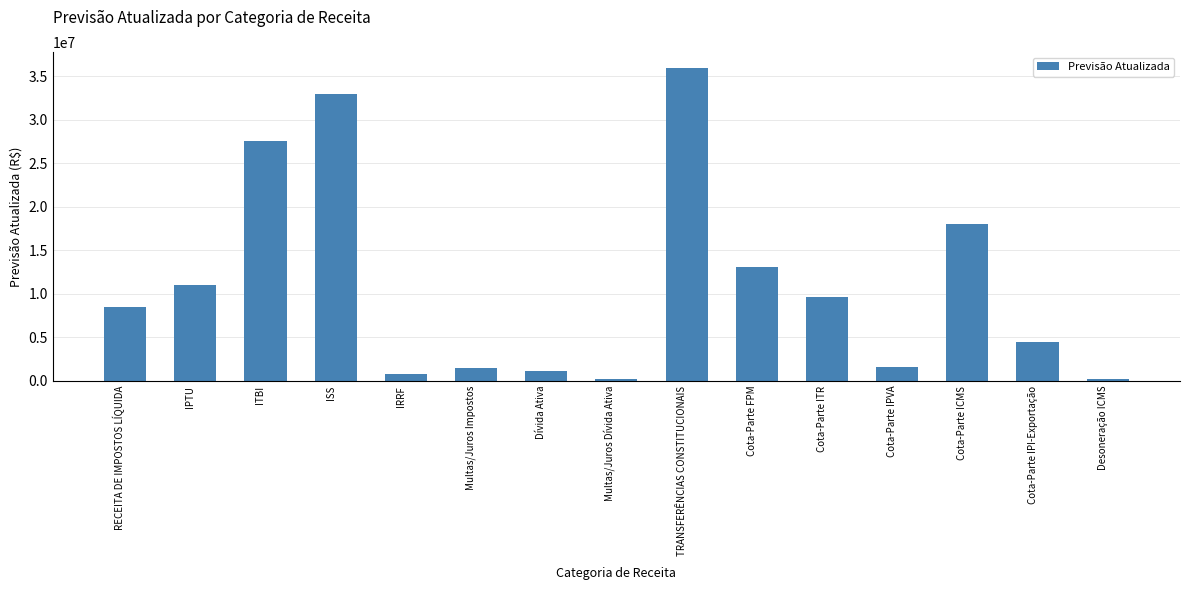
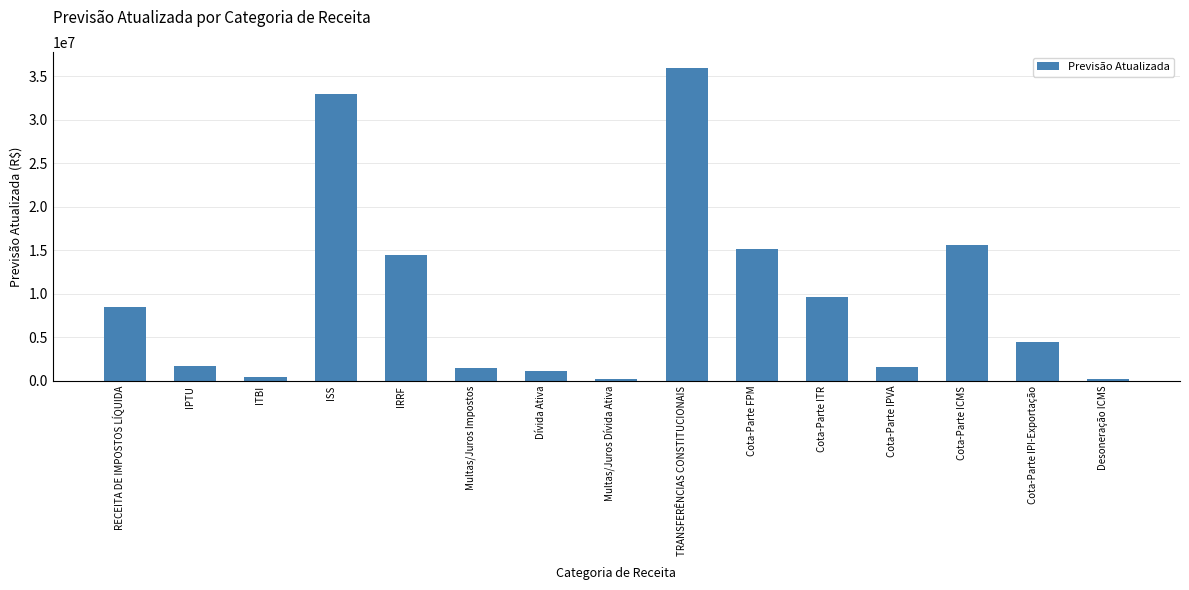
  {
    "RECEITA DE IMPOSTOS LÍQUIDA": 9000000,
-   "IPTU": 11000000,
-   "ITBI": 28000000,
+   "IPTU": 2000000,
+   "ITBI": 0,
    "ISS": 33000000,
-   "IRRF": 1000000,
+   "IRRF": 14000000,
    "Multas/Juros Impostos": 1000000,
    "Dívida Ativa": 1000000,
    "TRANSFERÊNCIAS CONSTITUCIONAIS": 36000000,
-   "Cota-Parte FPM": 13000000,
+   "Cota-Parte FPM": 15000000,
    "Cota-Parte ITR": 10000000,
    "Cota-Parte IPVA": 2000000,
-   "Cota-Parte ICMS": 18000000,
+   "Cota-Parte ICMS": 16000000,
    "Cota-Parte IPI-Exportação": 4000000
  }
